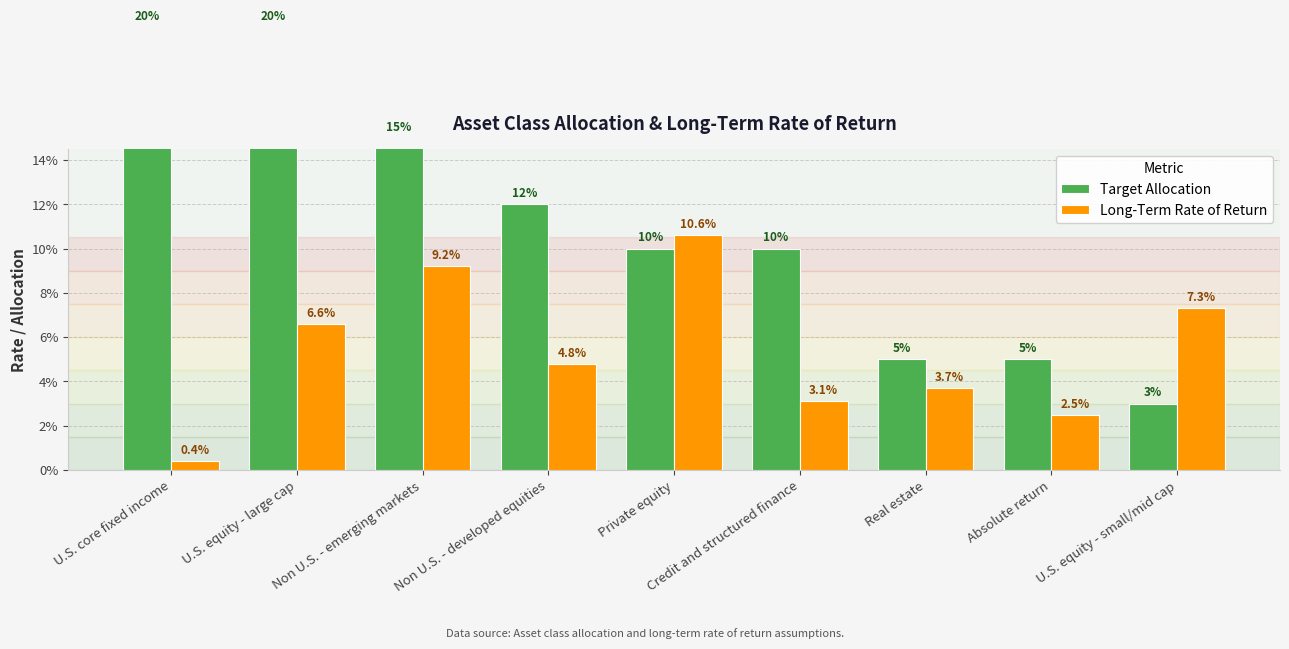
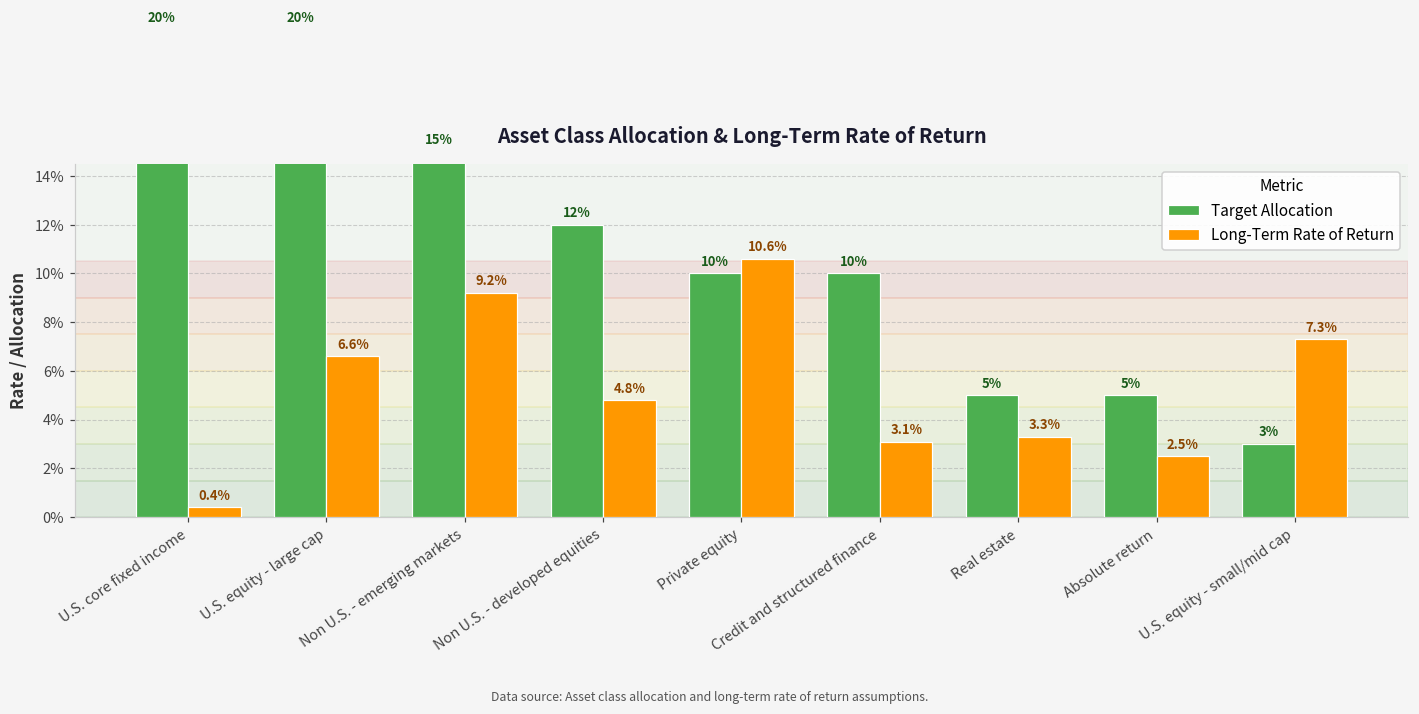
  {
    "Target Allocation": {
      "Non U.S. - developed equities": "12%",
      "Private equity": "10%",
      "Credit and structured finance": "10%",
      "Real estate": "5%",
      "Absolute return": "5%",
      "U.S. equity - small/mid cap": "3%"
    },
    "Long-Term Rate of Return": {
      "U.S. core fixed income": "0.4%",
      "U.S. equity - large cap": "6.6%",
      "Non U.S. - emerging markets": "9.2%",
      "Non U.S. - developed equities": "4.8%",
      "Private equity": "10.6%",
      "Credit and structured finance": "3.1%",
-     "Real estate": "3.7%",
+     "Real estate": "3.3%",
      "Absolute return": "2.5%",
      "U.S. equity - small/mid cap": "7.3%"
    }
  }
